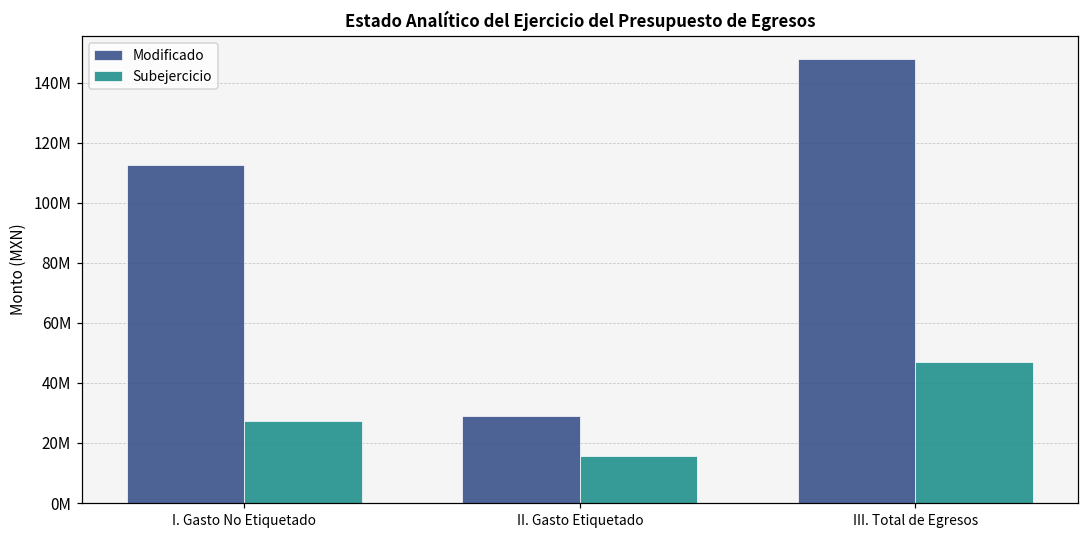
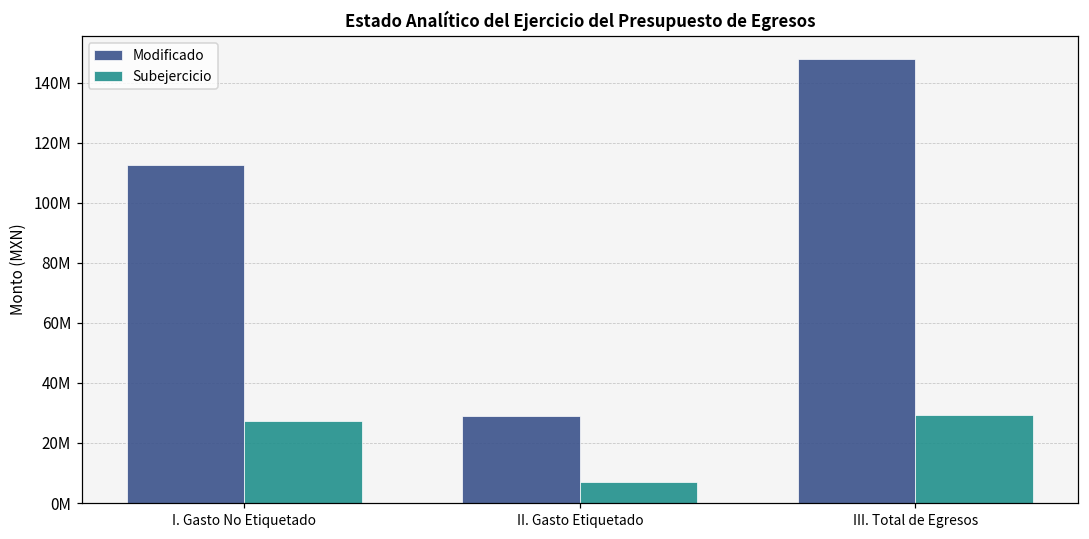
  {
    "Modificado": {
      "I. Gasto No Etiquetado": 113000000,
      "II. Gasto Etiquetado": 29000000,
      "III. Total de Egresos": 148000000
    },
    "Subejercicio": {
      "I. Gasto No Etiquetado": 27000000,
-     "II. Gasto Etiquetado": 16000000,
-     "III. Total de Egresos": 47000000
+     "II. Gasto Etiquetado": 7000000,
+     "III. Total de Egresos": 29000000
    }
  }
